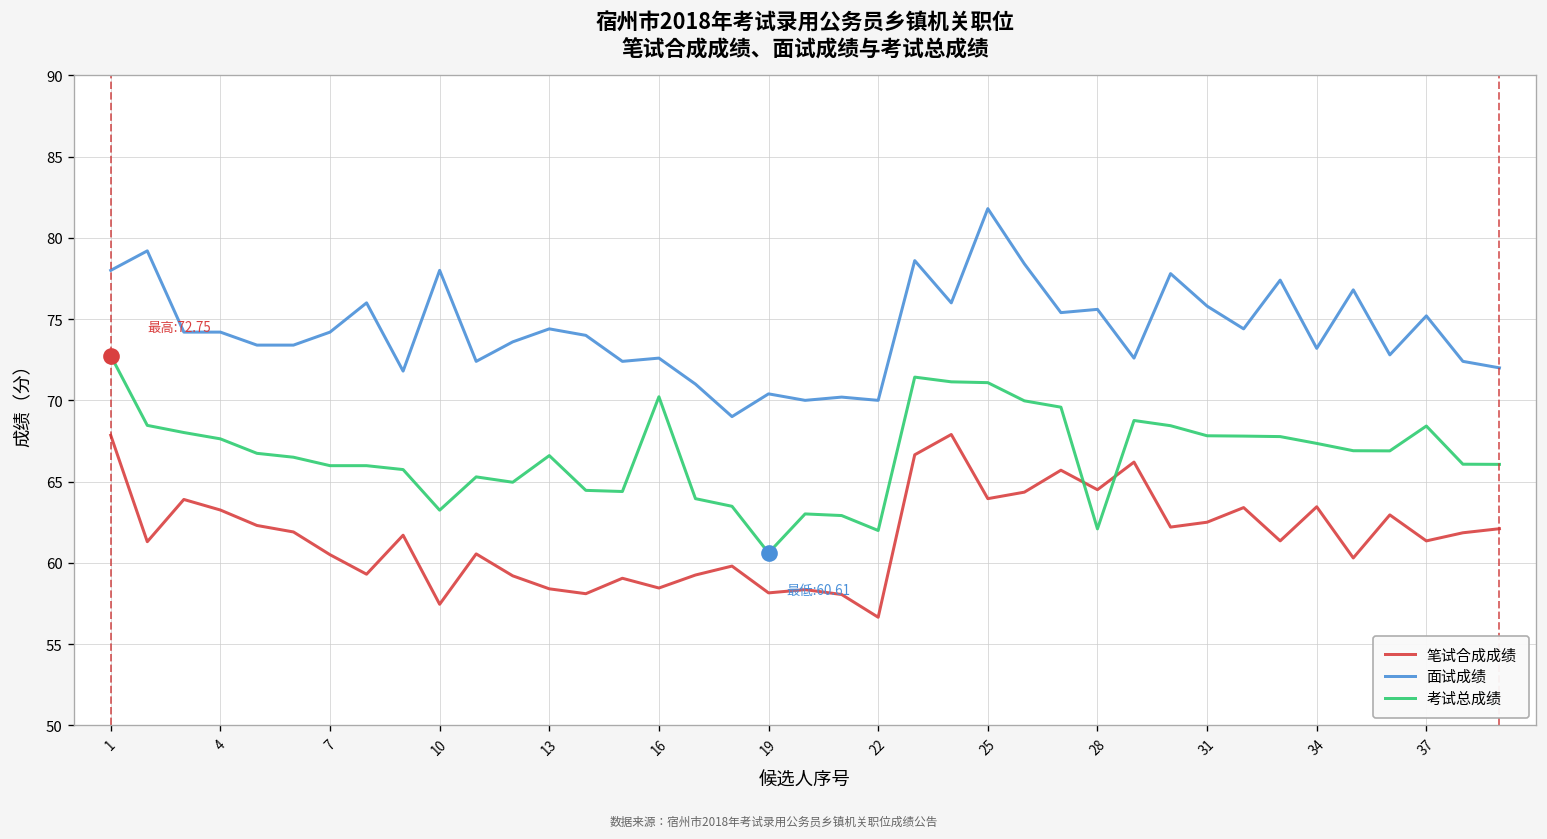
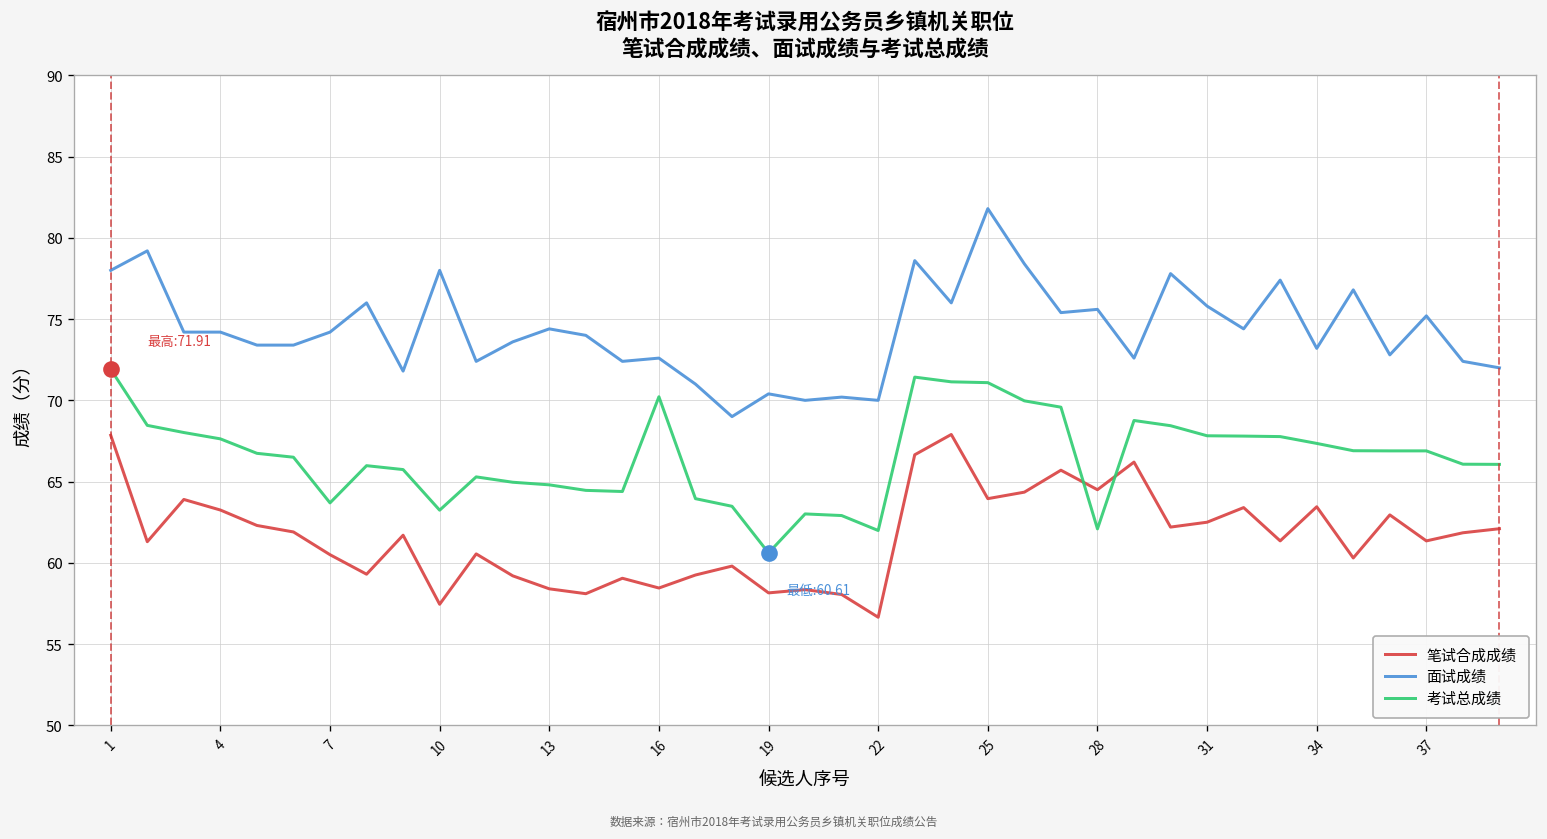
  {
    "考试总成绩": {
-     "1": 72.75,
-     "7": 66.0,
-     "13": 66.6,
-     "37": 68.4
+     "1": 71.91,
+     "7": 63.7,
+     "13": 64.8,
+     "37": 66.9
    }
  }
